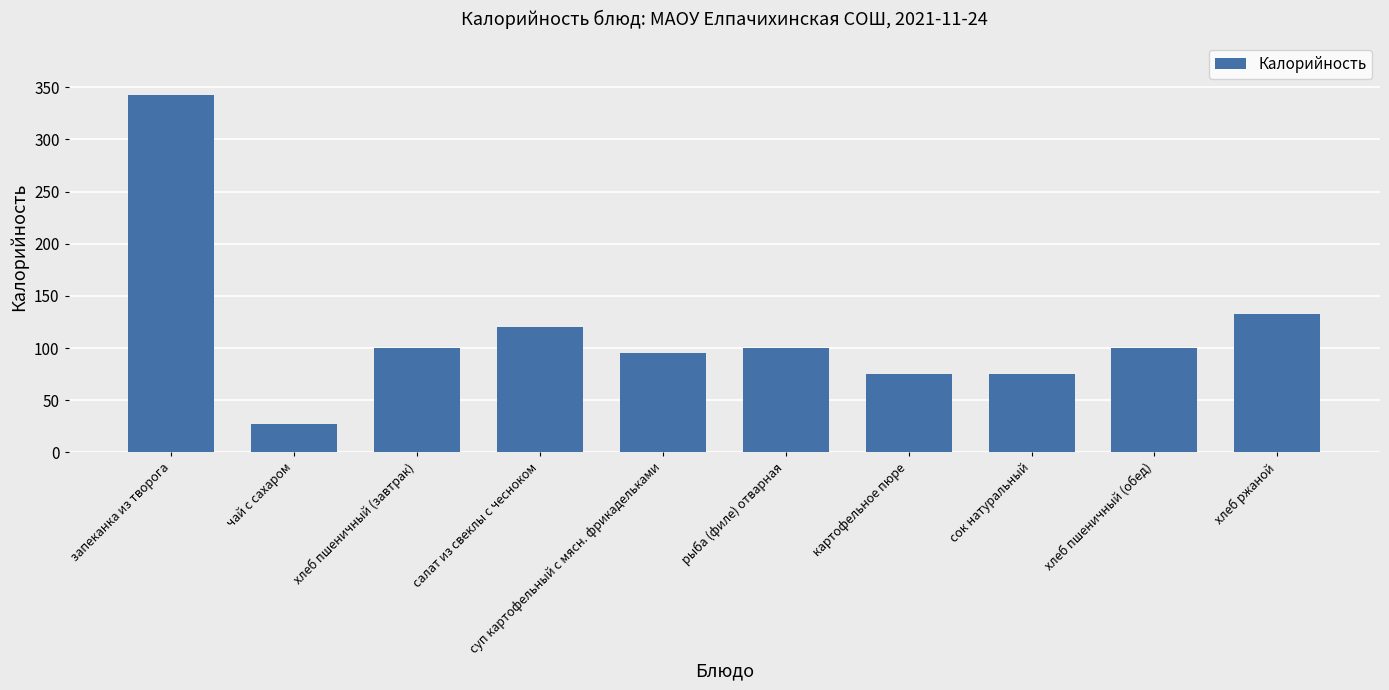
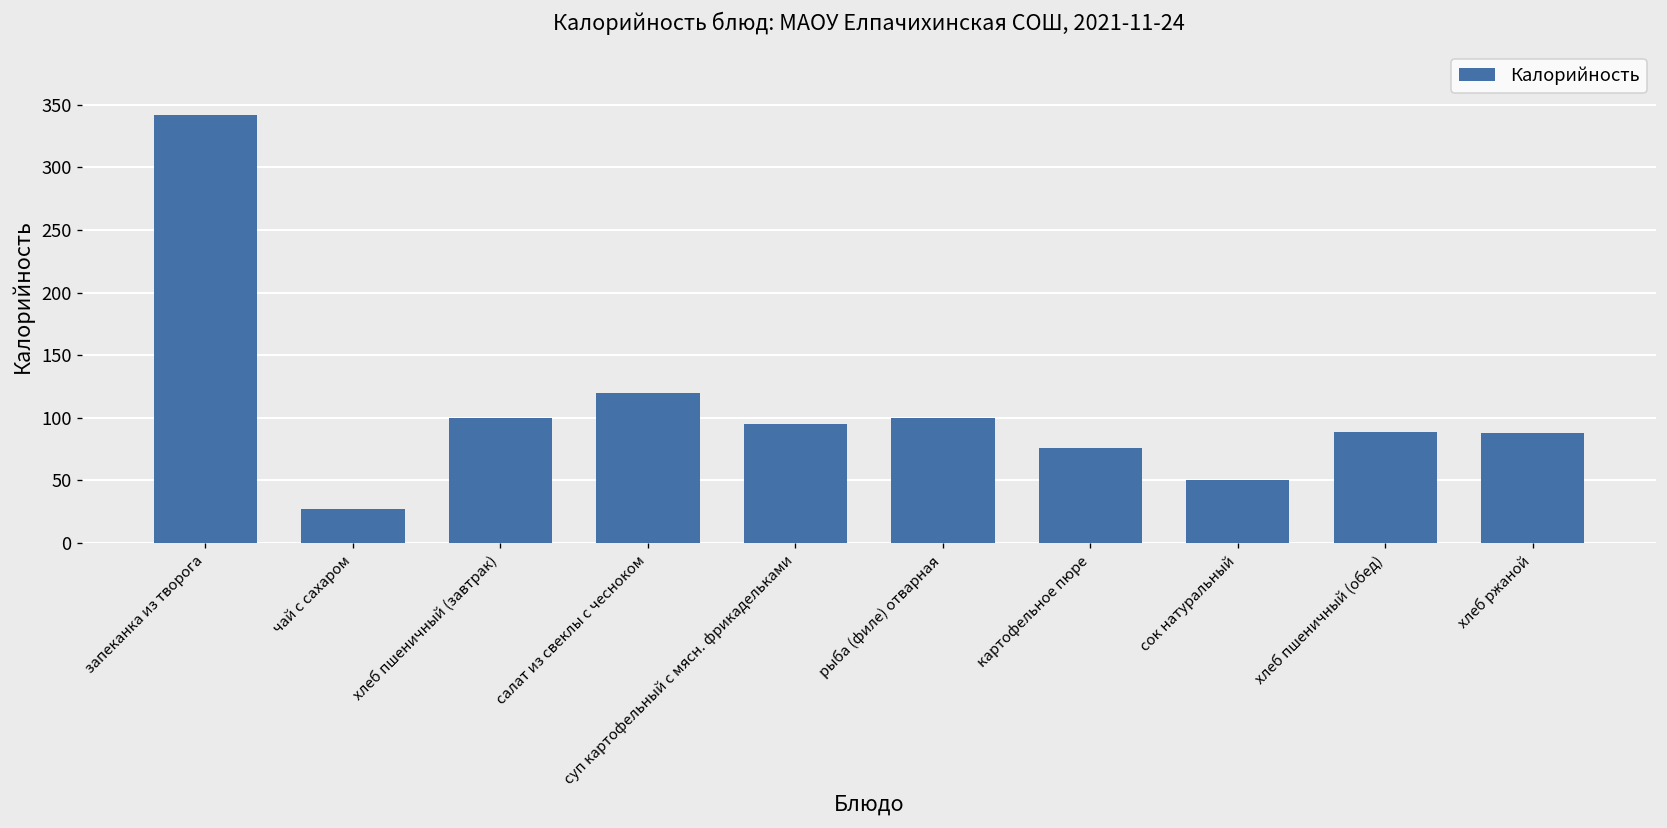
  {
    "запеканка из творога": 342,
    "чай с сахаром": 27,
    "хлеб пшеничный (завтрак)": 100,
    "салат из свеклы с чесноком": 120,
    "суп картофельный с мясн. фрикадельками": 95,
    "рыба (филе) отварная": 100,
    "картофельное пюре": 76,
-   "сок натуральный": 76,
-   "хлеб пшеничный (обед)": 100,
-   "хлеб ржаной": 133
+   "сок натуральный": 50,
+   "хлеб пшеничный (обед)": 89,
+   "хлеб ржаной": 88
  }
